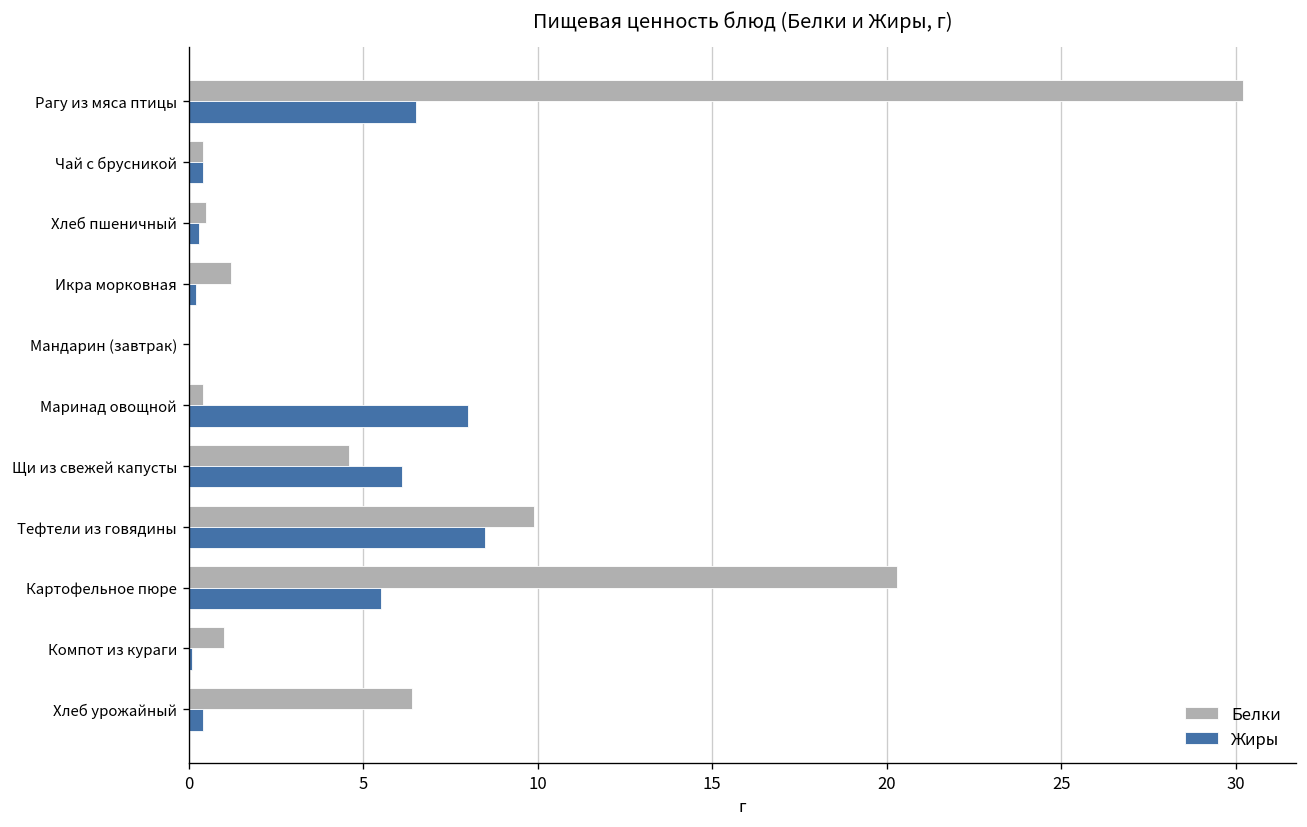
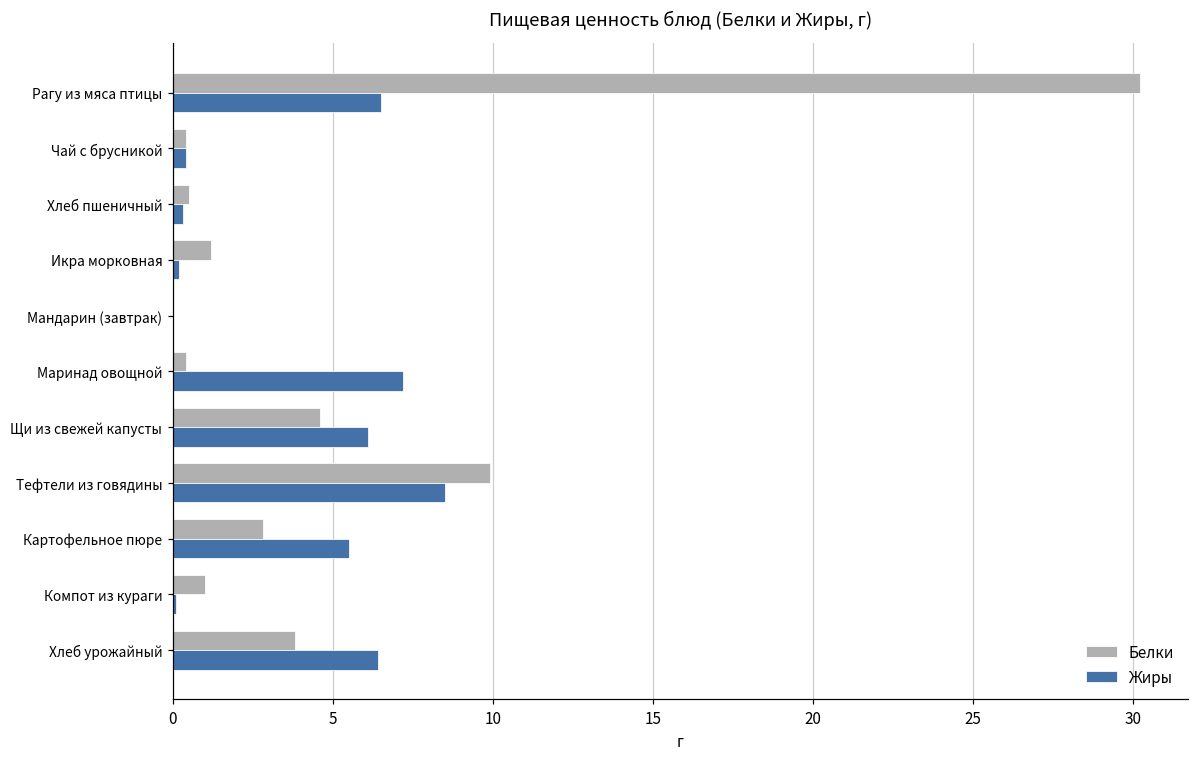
  {
    "Белки": {
      "Рагу из мяса птицы": 30.2,
      "Чай с брусникой": 0.4,
      "Хлеб пшеничный": 0.5,
      "Икра морковная": 1.2,
      "Мандарин (завтрак)": 0.0,
      "Маринад овощной": 0.4,
      "Щи из свежей капусты": 4.6,
      "Тефтели из говядины": 9.9,
-     "Картофельное пюре": 20.3,
+     "Картофельное пюре": 2.8,
      "Компот из кураги": 1.0,
-     "Хлеб урожайный": 6.4
+     "Хлеб урожайный": 3.8
    },
    "Жиры": {
      "Рагу из мяса птицы": 6.5,
      "Чай с брусникой": 0.4,
      "Хлеб пшеничный": 0.3,
      "Икра морковная": 0.2,
      "Мандарин (завтрак)": 0.0,
-     "Маринад овощной": 8.0,
+     "Маринад овощной": 7.2,
      "Щи из свежей капусты": 6.1,
      "Тефтели из говядины": 8.5,
      "Картофельное пюре": 5.5,
      "Компот из кураги": 0.1,
-     "Хлеб урожайный": 0.4
+     "Хлеб урожайный": 6.4
    }
  }
